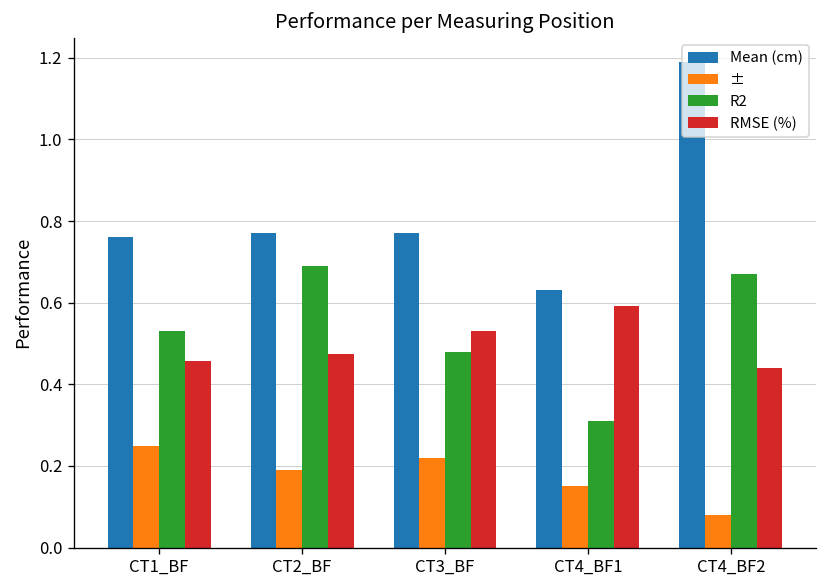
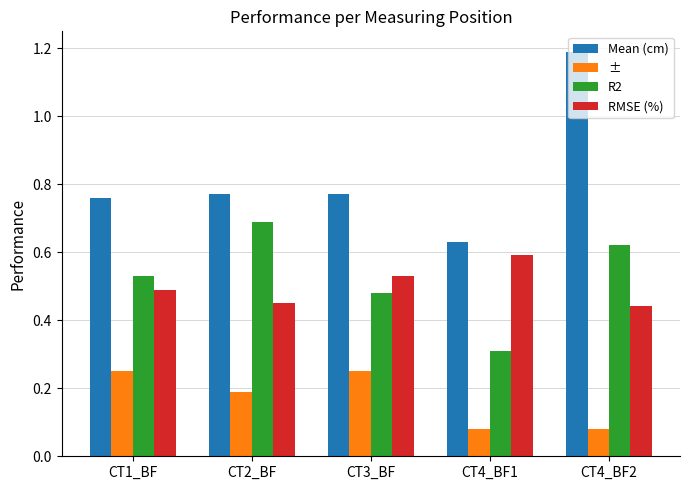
  {
    "Mean (cm)": {
      "CT1_BF": 0.76,
      "CT2_BF": 0.77,
      "CT3_BF": 0.77,
      "CT4_BF1": 0.63
    },
    "±": {
      "CT1_BF": 0.25,
      "CT2_BF": 0.19,
-     "CT3_BF": 0.22,
-     "CT4_BF1": 0.15,
+     "CT3_BF": 0.25,
+     "CT4_BF1": 0.08,
      "CT4_BF2": 0.08
    },
    "R2": {
      "CT1_BF": 0.53,
      "CT2_BF": 0.69,
      "CT3_BF": 0.48,
      "CT4_BF1": 0.31,
-     "CT4_BF2": 0.67
+     "CT4_BF2": 0.62
    },
    "RMSE (%)": {
-     "CT1_BF": 0.46,
-     "CT2_BF": 0.48,
+     "CT1_BF": 0.49,
+     "CT2_BF": 0.45,
      "CT3_BF": 0.53,
      "CT4_BF1": 0.59,
      "CT4_BF2": 0.44
    }
  }
